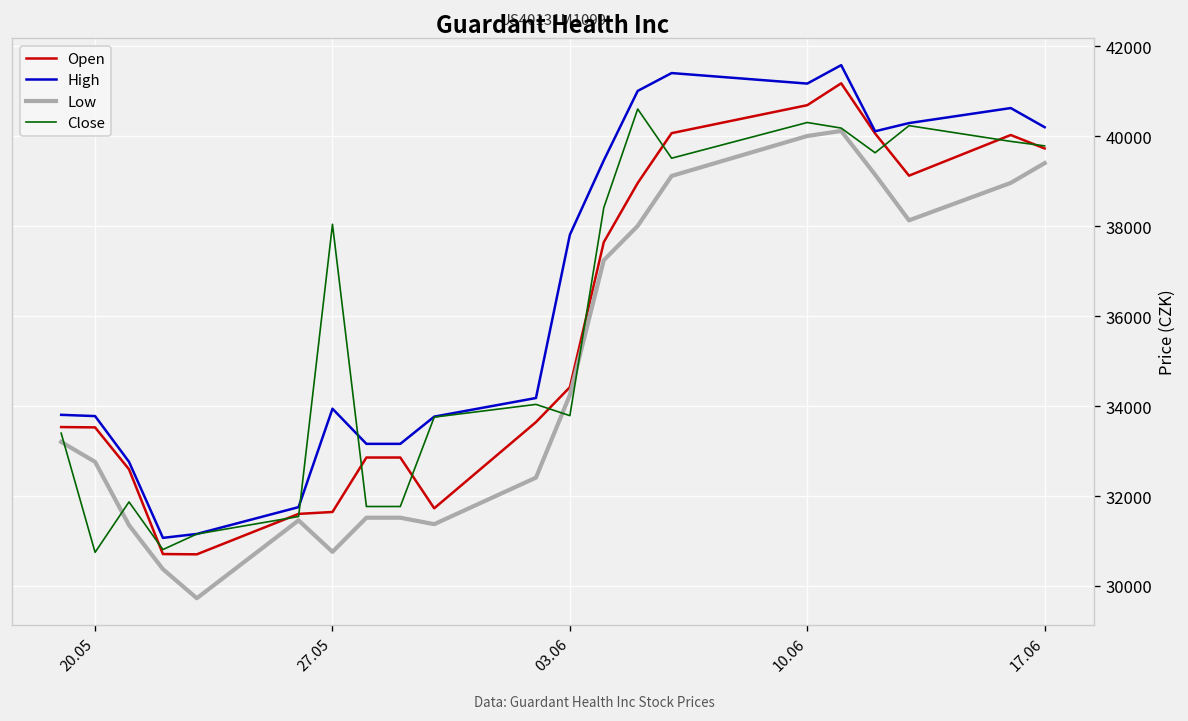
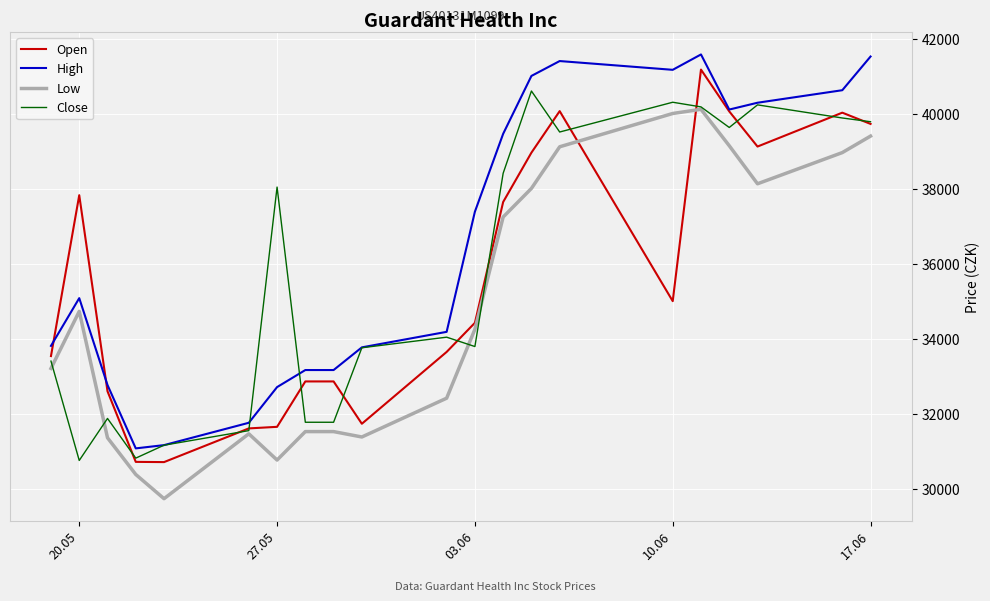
  {
    "Open": {
-     "20.05": 33500,
+     "20.05": 37800,
      "27.05": 31600,
      "03.06": 34400,
-     "10.06": 40700
+     "10.06": 35000
    },
    "High": {
-     "20.05": 33800,
-     "27.05": 33900,
-     "03.06": 37800,
+     "20.05": 35100,
+     "27.05": 32700,
+     "03.06": 37400,
      "10.06": 41200,
-     "17.06": 40200
+     "17.06": 41500
    },
    "Low": {
-     "20.05": 32800,
+     "20.05": 34700,
      "27.05": 30800,
      "03.06": 34300,
      "10.06": 40000,
      "17.06": 39400
    },
    "Close": {
      "20.05": 30800,
      "27.05": 38000,
      "03.06": 33800,
      "10.06": 40300
    }
  }
